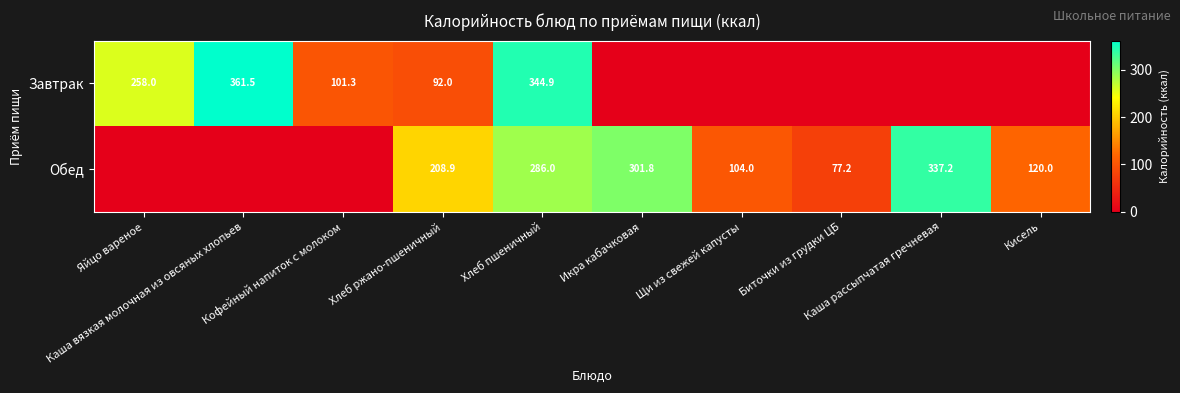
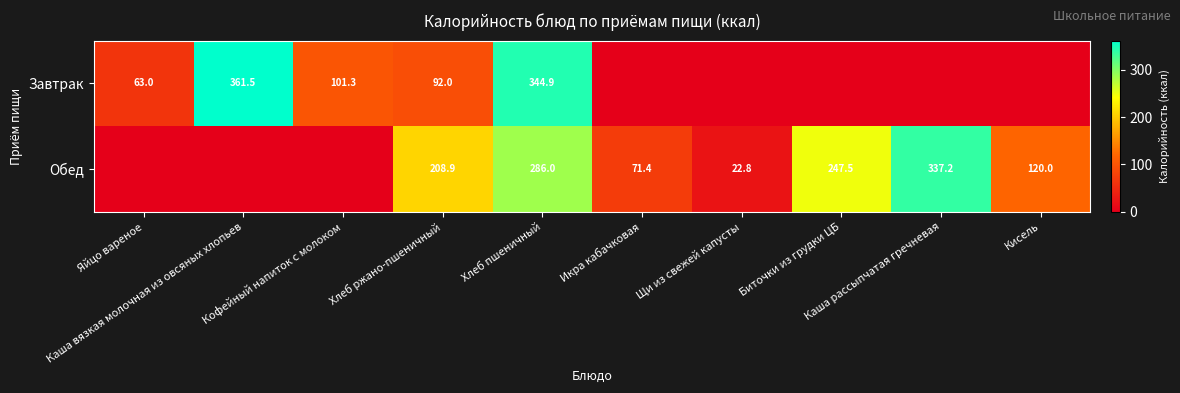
  {
    "Завтрак": {
-     "Яйцо вареное": 258.0,
+     "Яйцо вареное": 63.0,
      "Каша вязкая молочная из овсяных хлопьев": 361.5,
      "Кофейный напиток с молоком": 101.3,
      "Хлеб ржано-пшеничный": 92.0,
      "Хлеб пшеничный": 344.9
    },
    "Обед": {
      "Хлеб ржано-пшеничный": 208.9,
      "Хлеб пшеничный": 286.0,
-     "Икра кабачковая": 301.8,
-     "Щи из свежей капусты": 104.0,
-     "Биточки из грудки ЦБ": 77.2,
+     "Икра кабачковая": 71.4,
+     "Щи из свежей капусты": 22.8,
+     "Биточки из грудки ЦБ": 247.5,
      "Каша рассыпчатая гречневая": 337.2,
      "Кисель": 120.0
    }
  }
